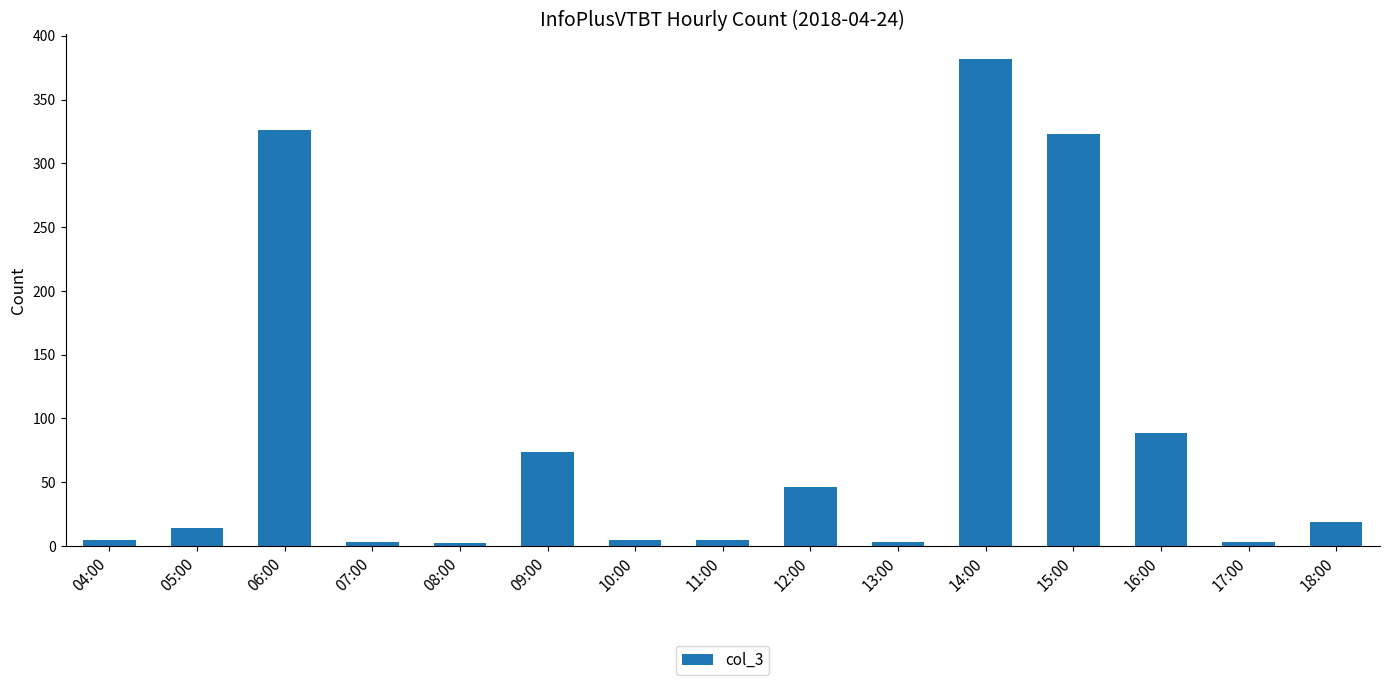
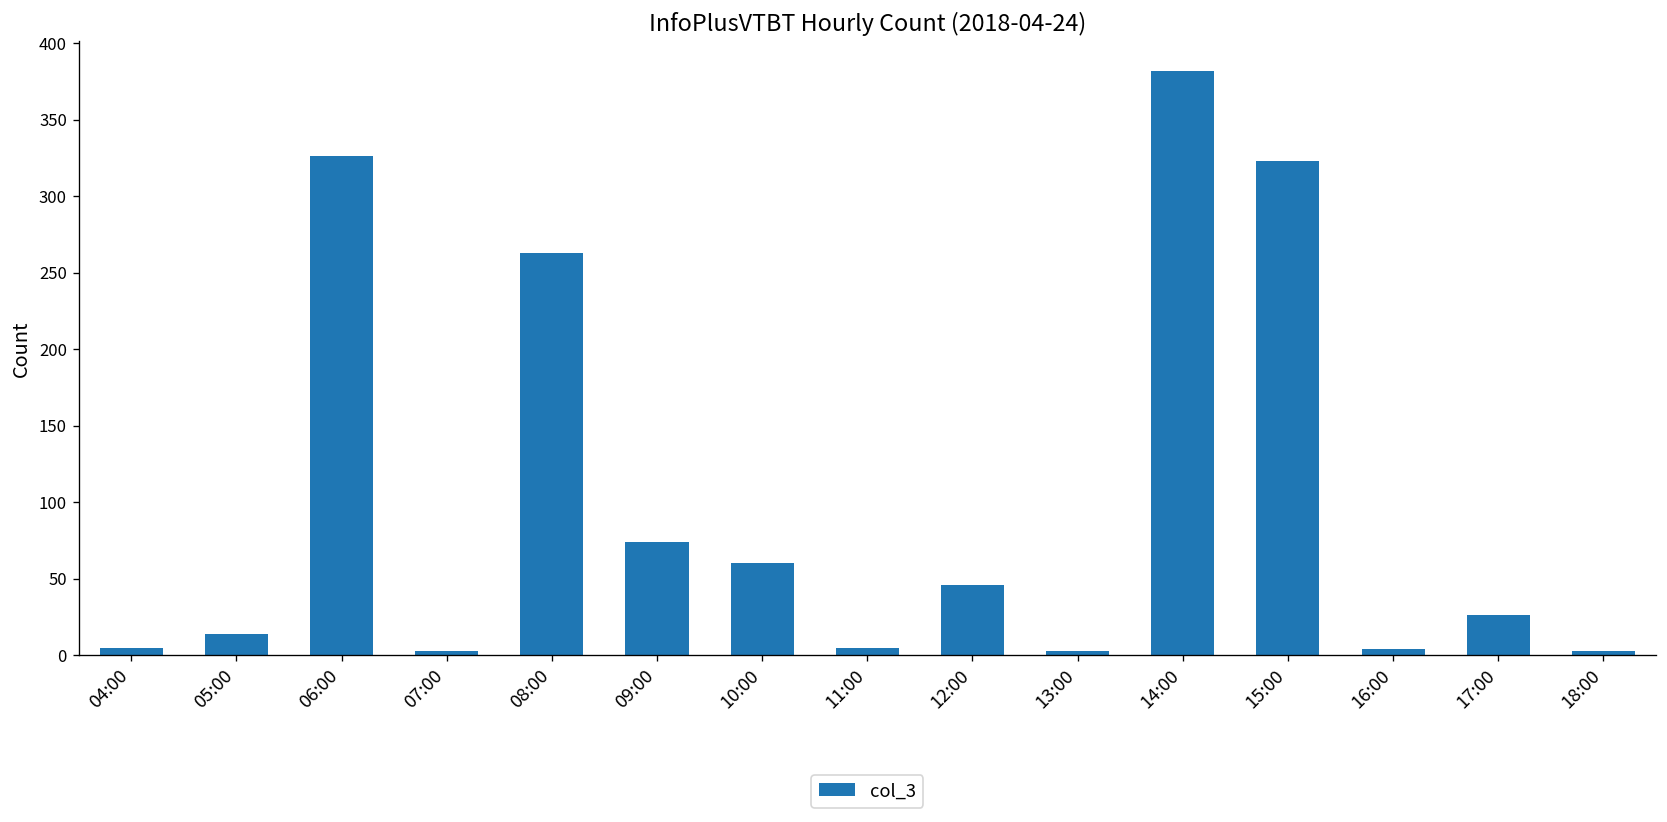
  {
    "04:00": 5,
    "05:00": 14,
    "06:00": 326,
    "07:00": 3,
-   "08:00": 2,
+   "08:00": 263,
    "09:00": 74,
-   "10:00": 5,
+   "10:00": 60,
    "11:00": 5,
    "12:00": 46,
    "13:00": 3,
    "14:00": 382,
    "15:00": 323,
-   "16:00": 89,
-   "17:00": 3,
-   "18:00": 19
+   "16:00": 4,
+   "17:00": 26,
+   "18:00": 3
  }
